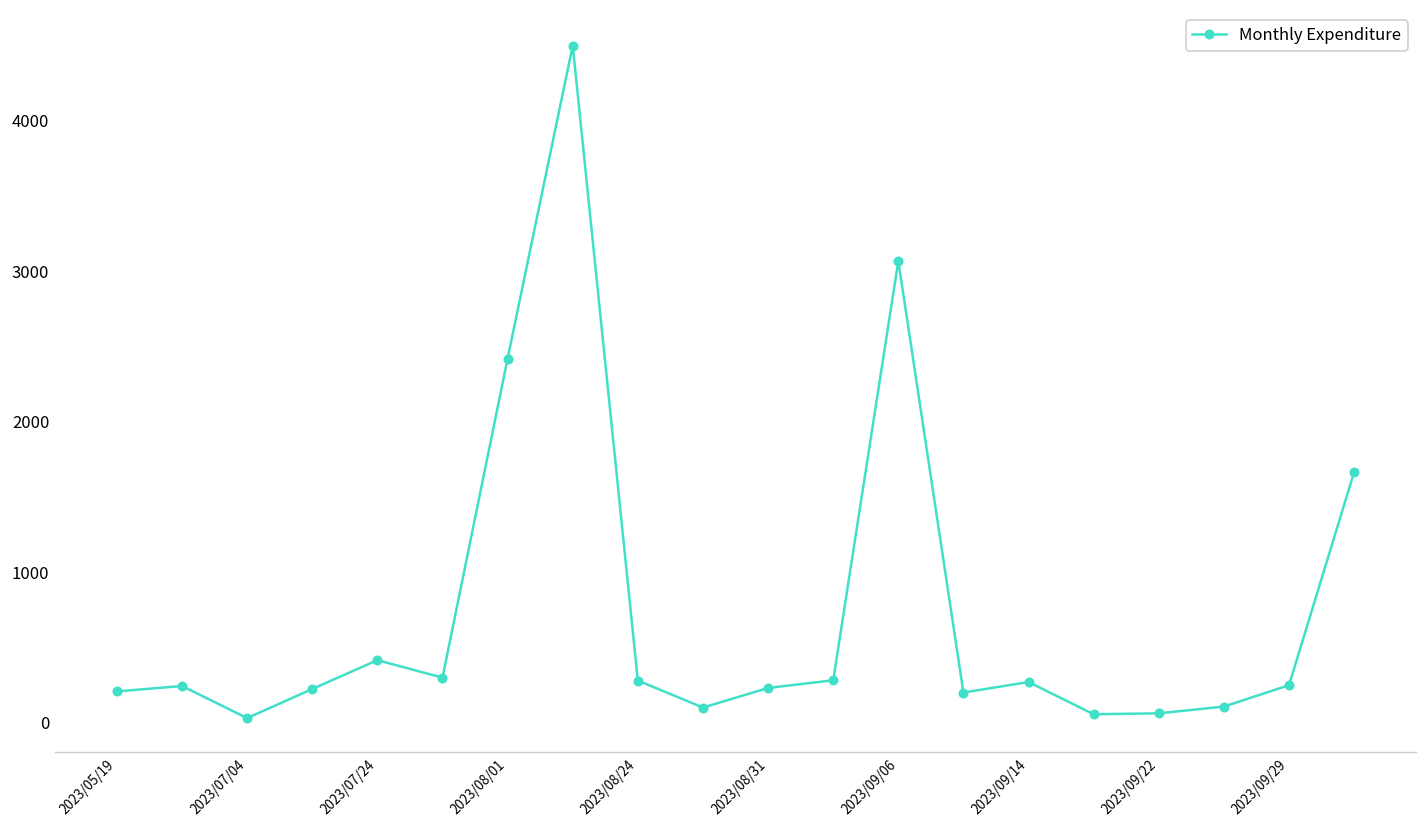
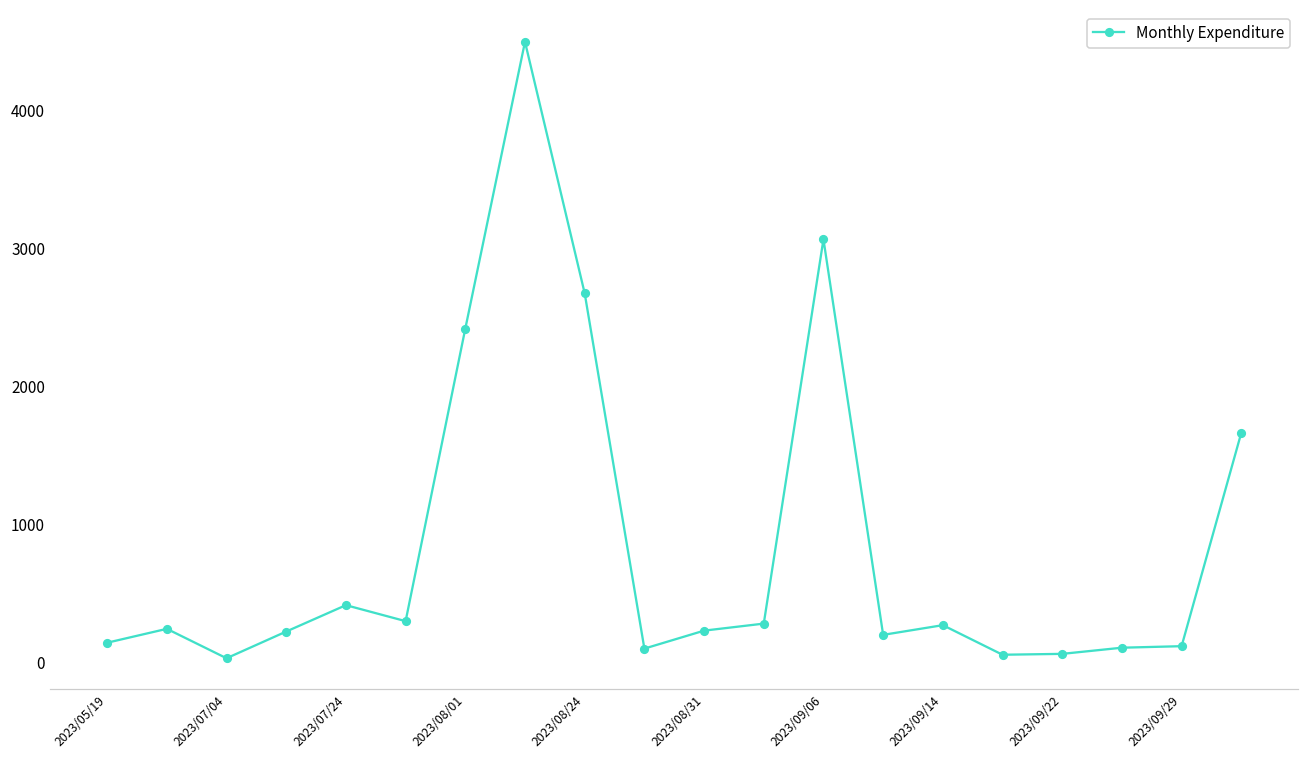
  {
-   "2023/05/19": 210,
+   "2023/05/19": 140,
    "2023/07/04": 30,
    "2023/07/24": 420,
    "2023/08/01": 2420,
-   "2023/08/24": 280,
+   "2023/08/24": 2680,
    "2023/09/06": 3070,
    "2023/09/14": 270,
    "2023/09/22": 60,
-   "2023/09/29": 250
+   "2023/09/29": 120
  }
